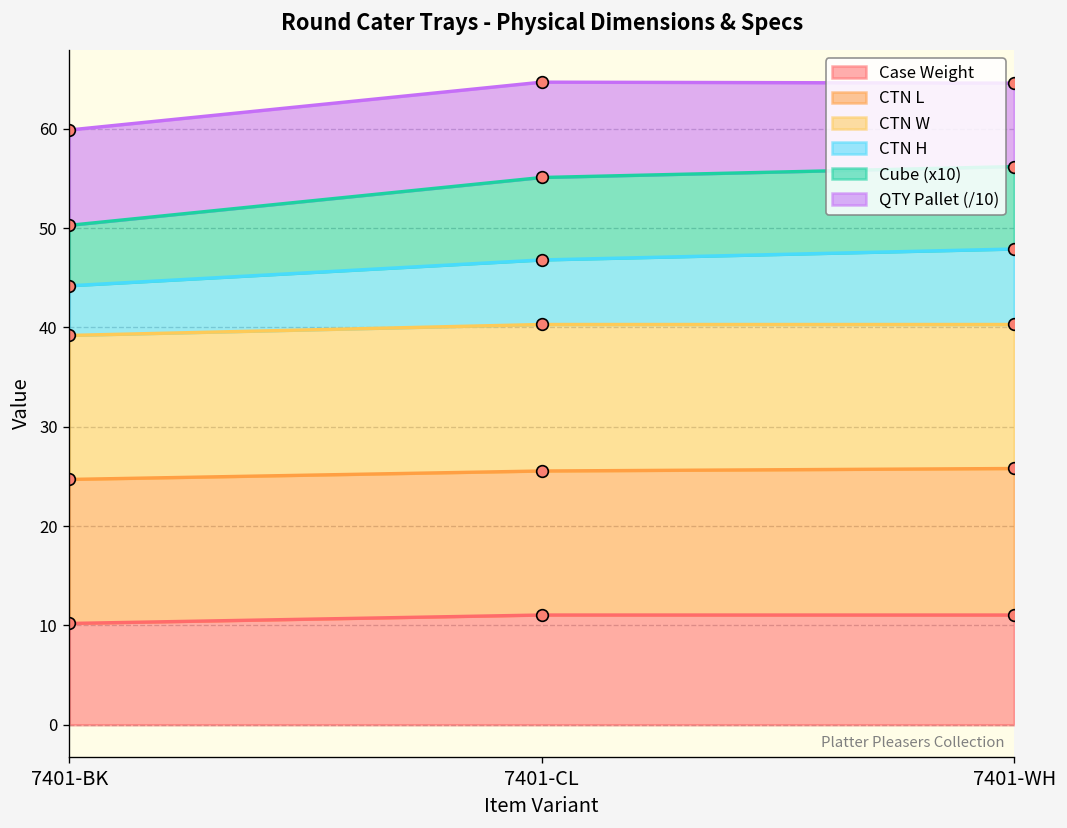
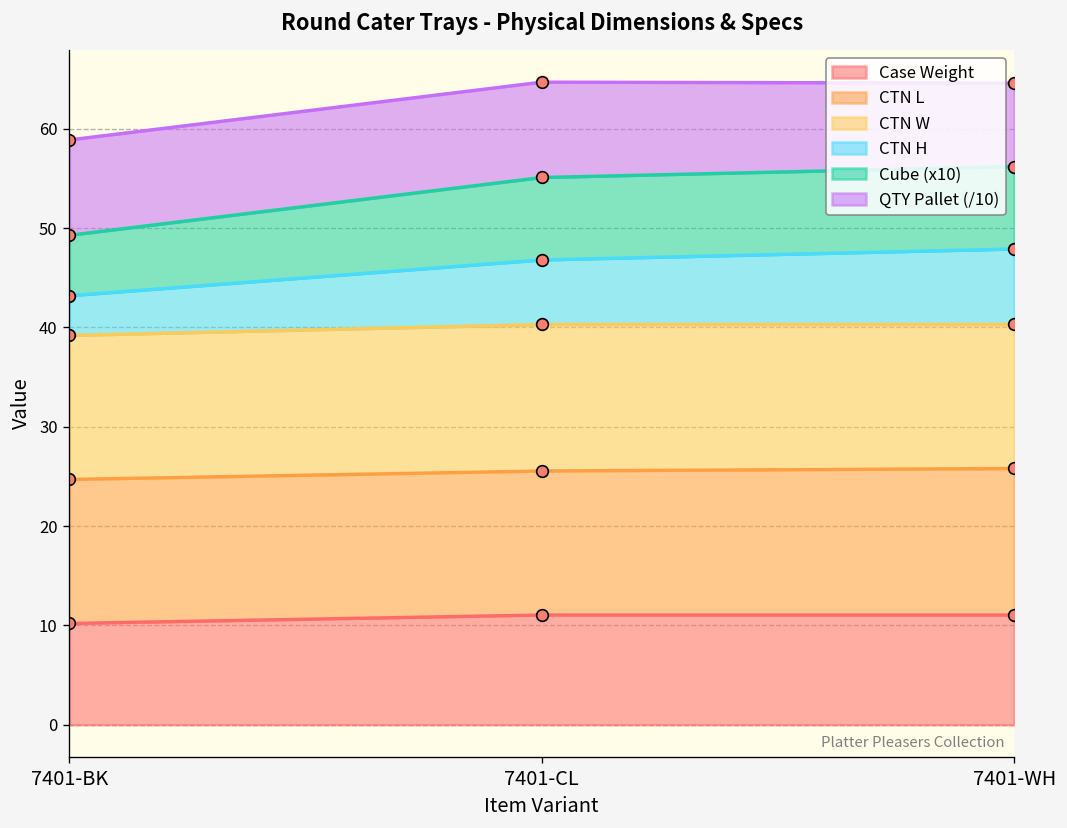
  {
    "CTN H": {
-     "7401-BK": 5,
+     "7401-BK": 4,
      "7401-CL": 7,
      "7401-WH": 8
    },
    "Cube (x10)": {
      "7401-BK": 6,
      "7401-CL": 8,
      "7401-WH": 8
    },
    "QTY Pallet (/10)": {
      "7401-BK": 10,
      "7401-CL": 10,
      "7401-WH": 8
    }
  }
